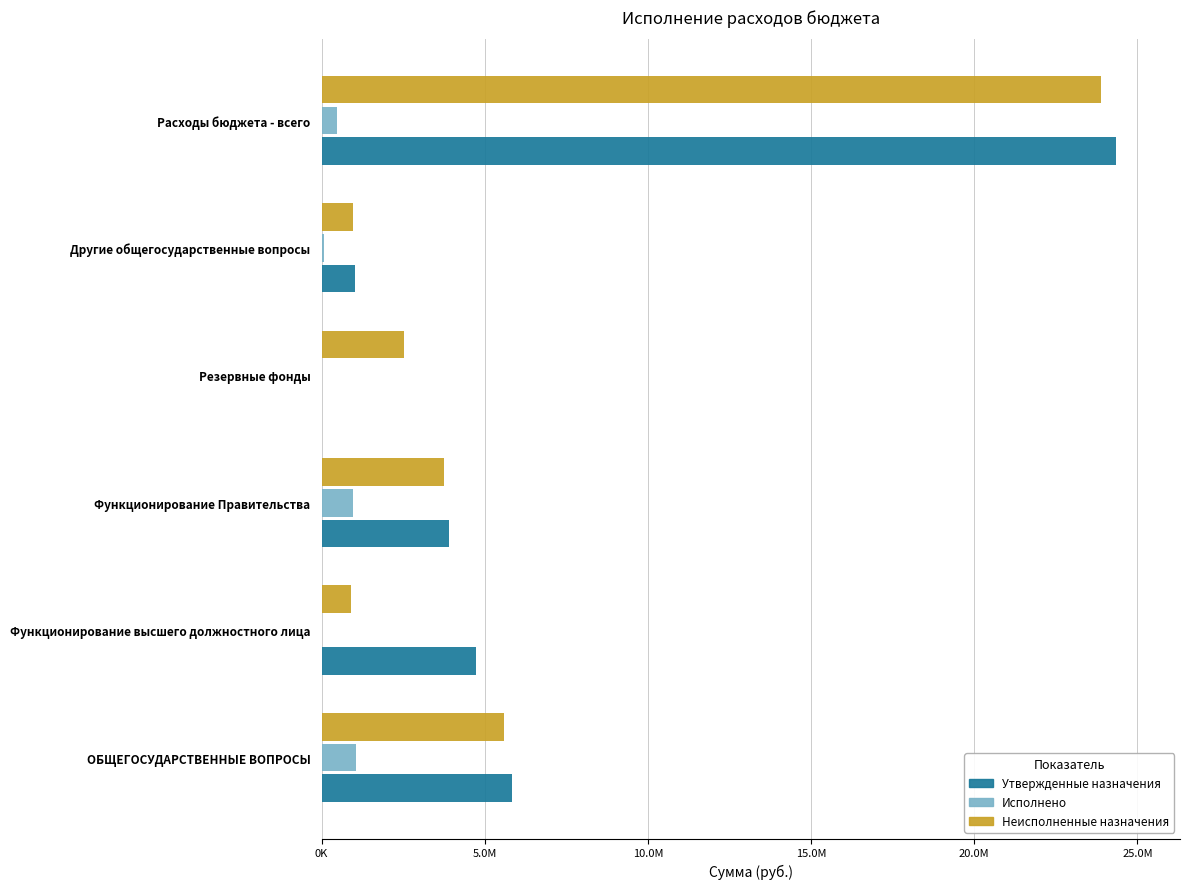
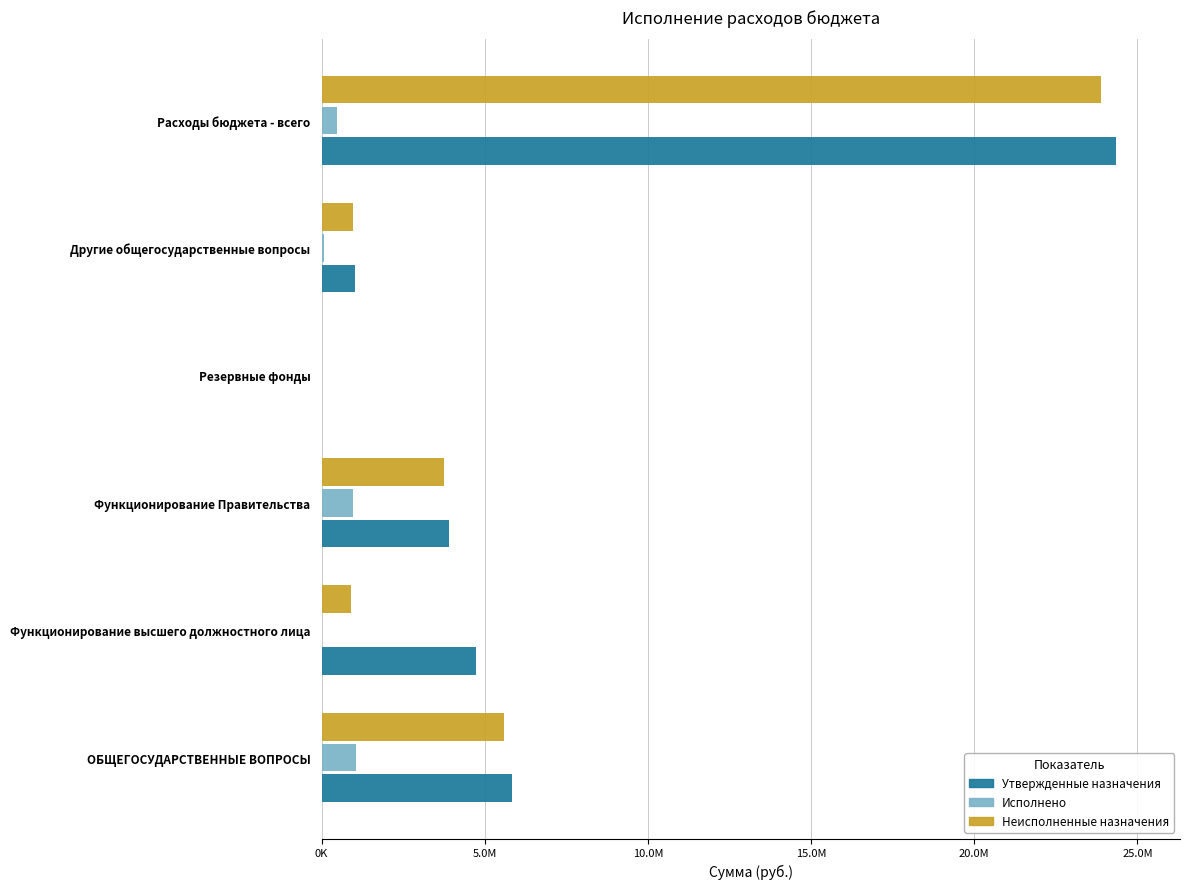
  {
    "Утвержденные назначения": {
      "Расходы бюджета - всего": 24400000,
      "Другие общегосударственные вопросы": 1000000,
      "Функционирование Правительства": 3900000,
      "Функционирование высшего должностного лица": 4700000,
      "ОБЩЕГОСУДАРСТВЕННЫЕ ВОПРОСЫ": 5800000
    },
    "Исполнено": {
      "Расходы бюджета - всего": 500000,
      "Резервные фонды": 0,
      "Функционирование Правительства": 1000000,
      "ОБЩЕГОСУДАРСТВЕННЫЕ ВОПРОСЫ": 1000000
    },
    "Неисполненные назначения": {
      "Расходы бюджета - всего": 23900000,
      "Другие общегосударственные вопросы": 900000,
-     "Резервные фонды": 2500000,
+     "Резервные фонды": 0,
      "Функционирование Правительства": 3800000,
      "Функционирование высшего должностного лица": 900000,
      "ОБЩЕГОСУДАРСТВЕННЫЕ ВОПРОСЫ": 5600000
    }
  }
